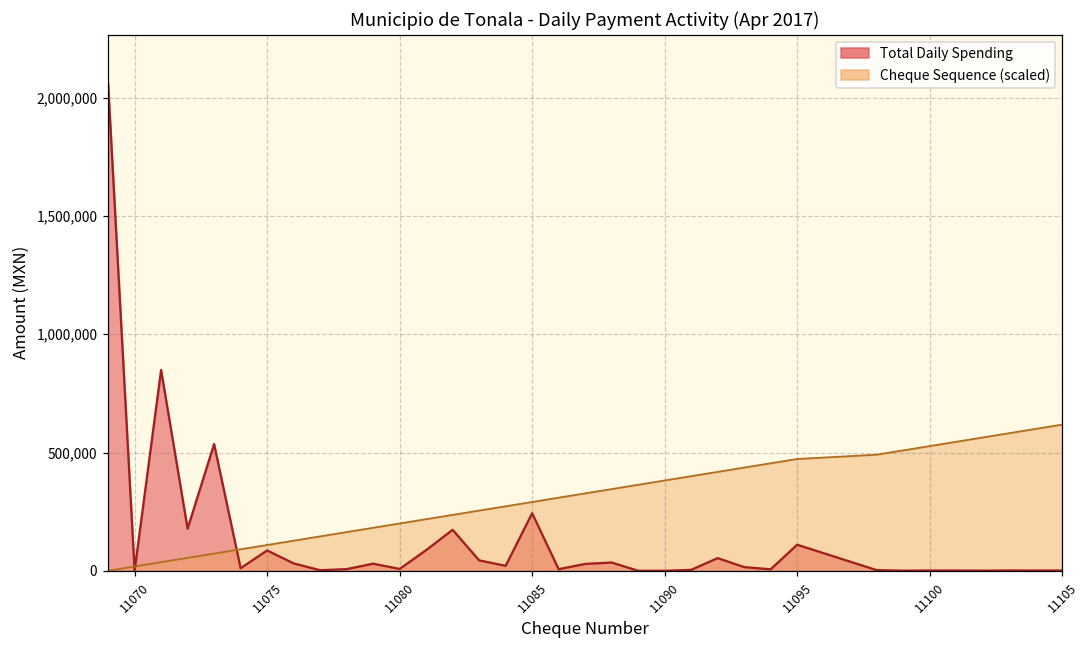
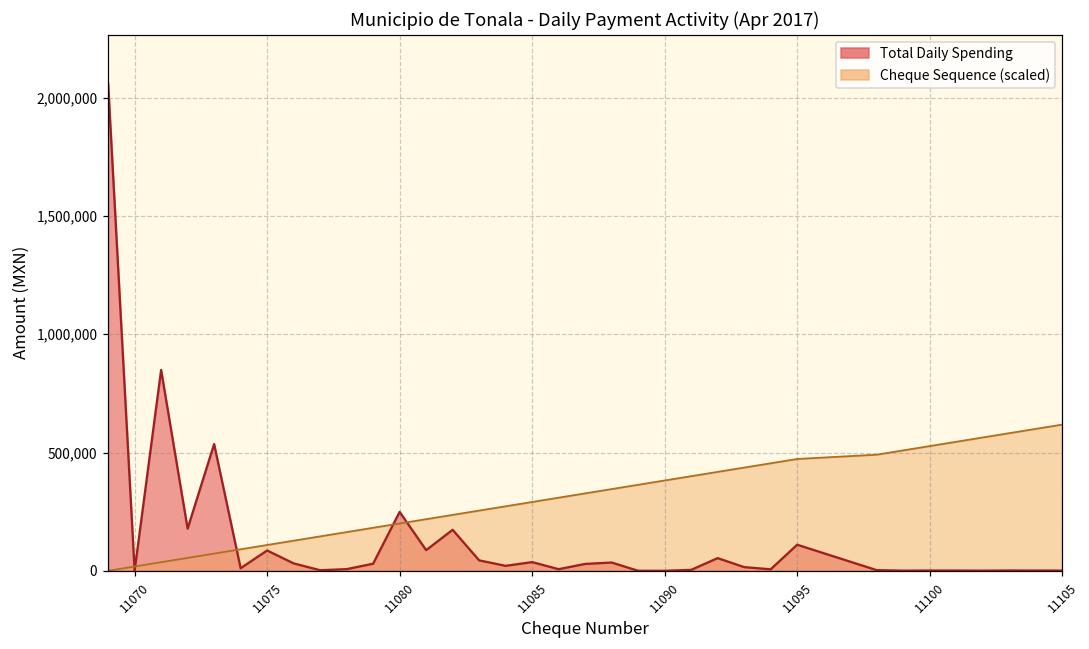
  {
    "Total Daily Spending": {
      "11070": "0",
      "11075": "90,000",
-     "11080": "10,000",
-     "11085": "240,000",
+     "11080": "250,000",
+     "11085": "40,000",
      "11090": "0",
      "11095": "110,000",
      "11100": "0",
      "11105": "0"
    },
    "Cheque Sequence (scaled)": {
      "11070": "20,000",
      "11075": "110,000",
      "11080": "200,000",
      "11085": "290,000",
      "11090": "380,000",
      "11095": "470,000",
      "11100": "530,000",
      "11105": "620,000"
    }
  }
